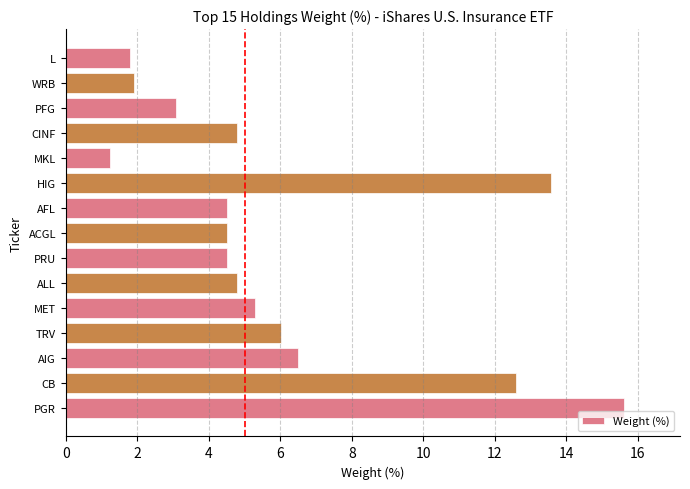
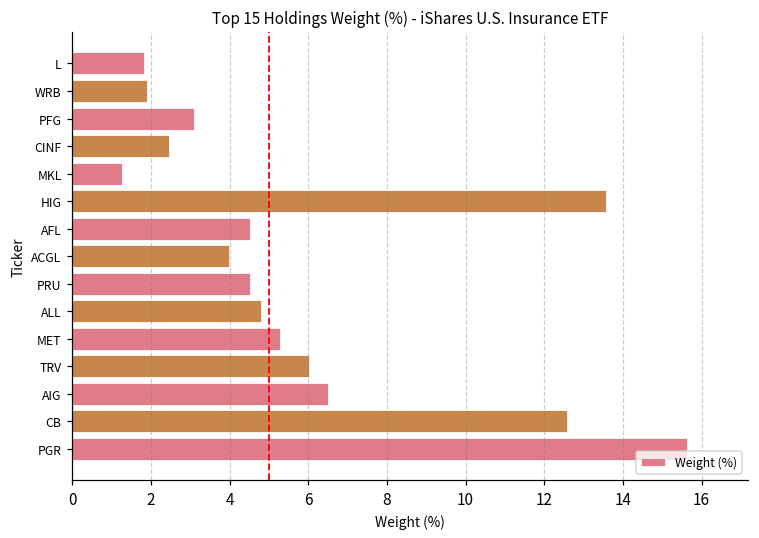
  {
    "L": 1.8,
    "WRB": 1.9,
    "PFG": 3.1,
-   "CINF": 4.8,
+   "CINF": 2.5,
    "MKL": 1.3,
    "HIG": 13.6,
    "AFL": 4.5,
-   "ACGL": 4.5,
+   "ACGL": 4.0,
    "PRU": 4.5,
    "ALL": 4.8,
    "MET": 5.3,
    "TRV": 6.0,
    "AIG": 6.5,
    "CB": 12.6,
    "PGR": 15.6
  }
